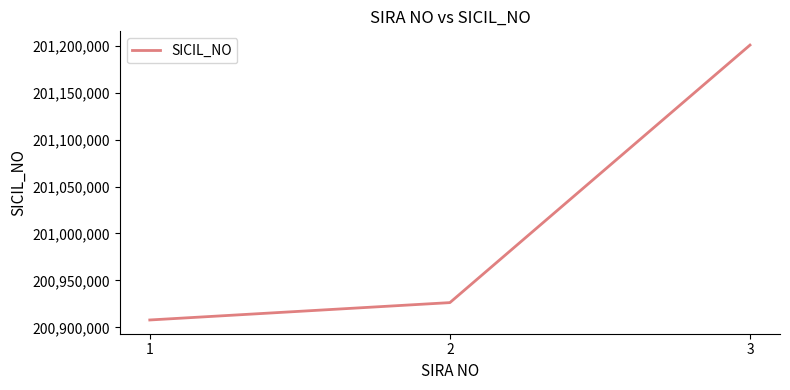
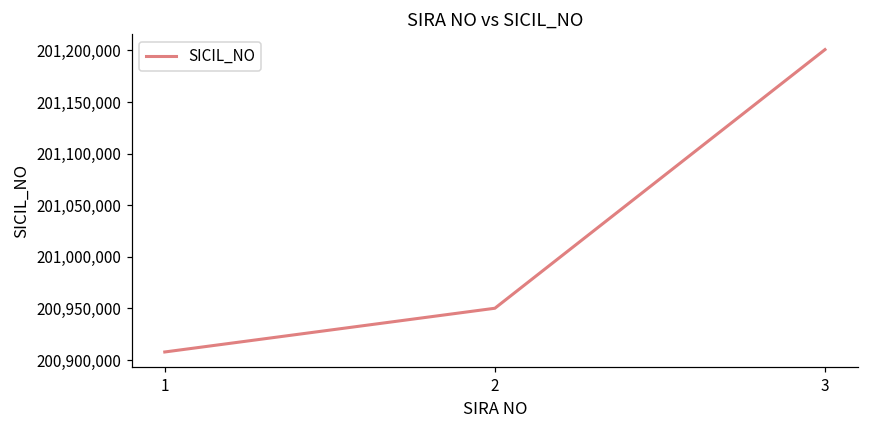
  {
    "1": "200,910,000",
-   "2": "200,930,000",
+   "2": "200,950,000",
    "3": "201,200,000"
  }
